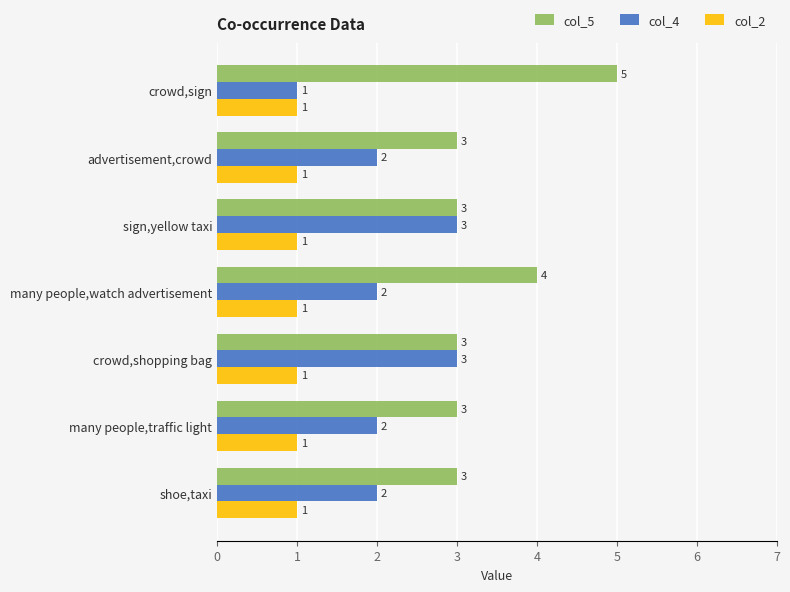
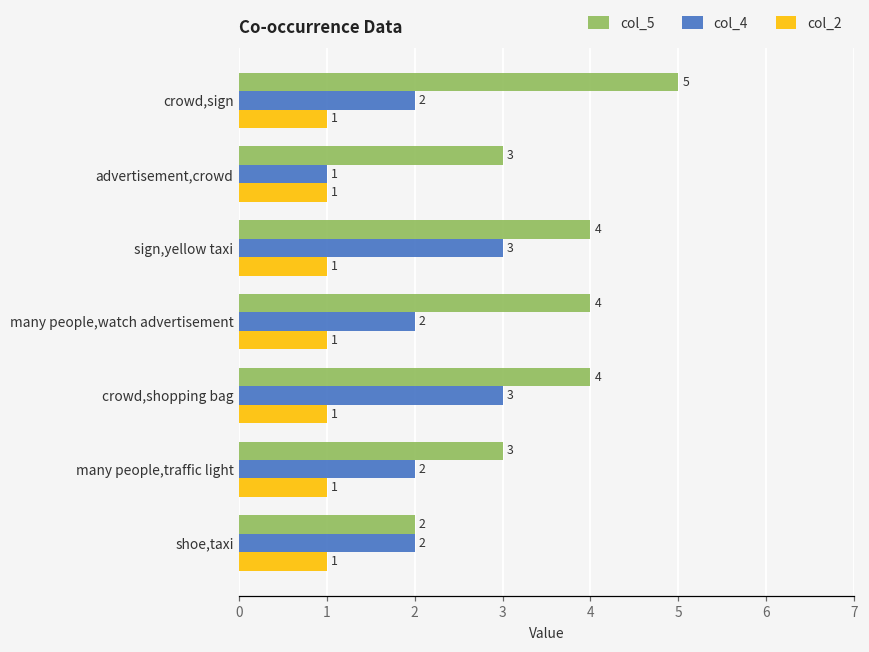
  {
    "col_5": {
      "crowd,sign": 5,
      "advertisement,crowd": 3,
-     "sign,yellow taxi": 3,
+     "sign,yellow taxi": 4,
      "many people,watch advertisement": 4,
-     "crowd,shopping bag": 3,
+     "crowd,shopping bag": 4,
      "many people,traffic light": 3,
-     "shoe,taxi": 3
+     "shoe,taxi": 2
    },
    "col_4": {
-     "crowd,sign": 1,
-     "advertisement,crowd": 2,
+     "crowd,sign": 2,
+     "advertisement,crowd": 1,
      "sign,yellow taxi": 3,
      "many people,watch advertisement": 2,
      "crowd,shopping bag": 3,
      "many people,traffic light": 2,
      "shoe,taxi": 2
    },
    "col_2": {
      "crowd,sign": 1,
      "advertisement,crowd": 1,
      "sign,yellow taxi": 1,
      "many people,watch advertisement": 1,
      "crowd,shopping bag": 1,
      "many people,traffic light": 1,
      "shoe,taxi": 1
    }
  }
